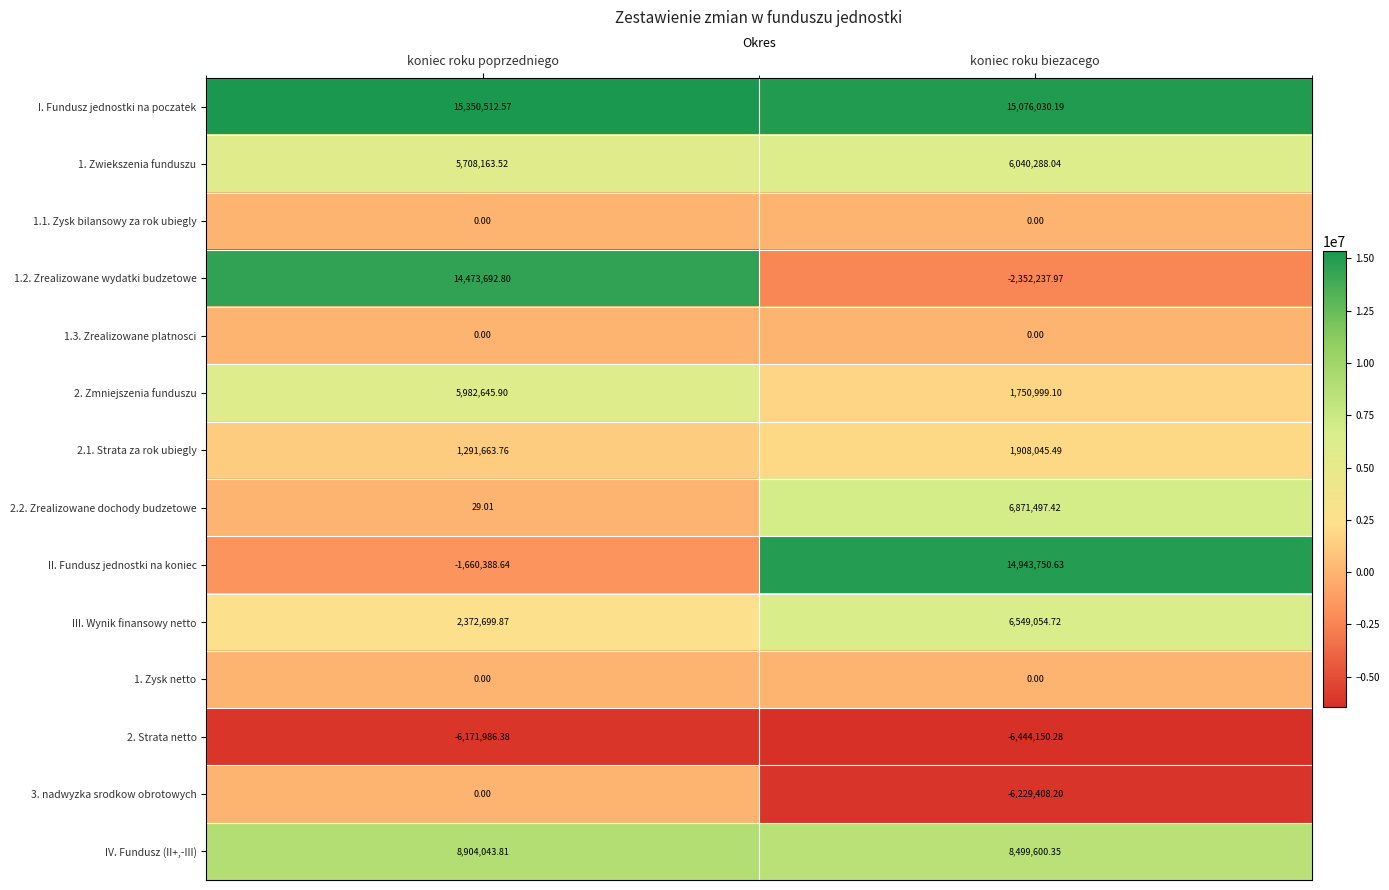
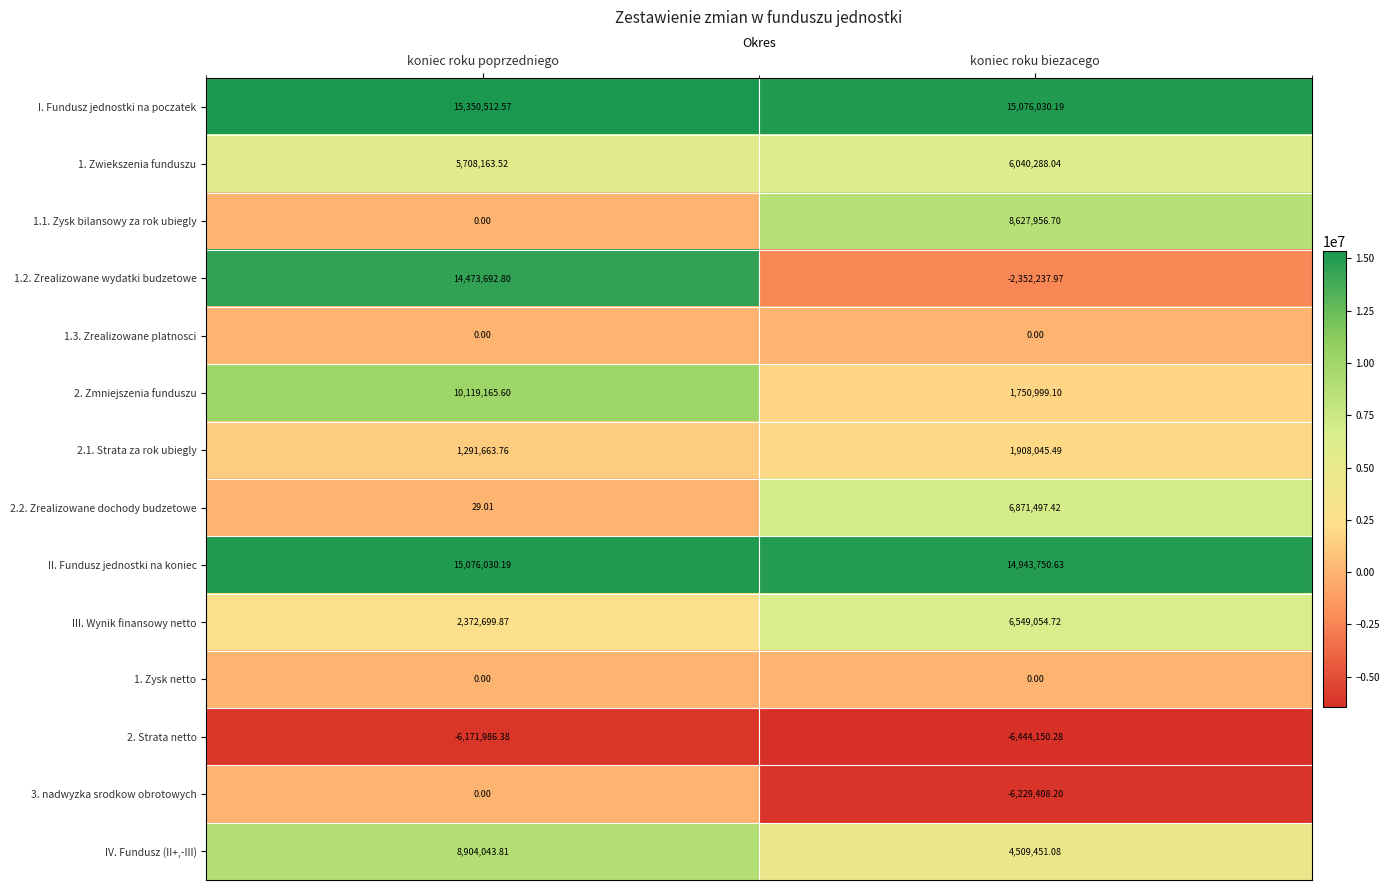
  {
    "I. Fundusz jednostki na poczatek": {
      "koniec roku poprzedniego": "15,350,512.57",
      "koniec roku biezacego": "15,076,030.19"
    },
    "1. Zwiekszenia funduszu": {
      "koniec roku poprzedniego": "5,708,163.52",
      "koniec roku biezacego": "6,040,288.04"
    },
    "1.1. Zysk bilansowy za rok ubiegly": {
      "koniec roku poprzedniego": "0.00",
-     "koniec roku biezacego": "0.00"
+     "koniec roku biezacego": "8,627,956.70"
    },
    "1.2. Zrealizowane wydatki budzetowe": {
      "koniec roku poprzedniego": "14,473,692.80",
      "koniec roku biezacego": "-2,352,237.97"
    },
    "1.3. Zrealizowane platnosci": {
      "koniec roku poprzedniego": "0.00",
      "koniec roku biezacego": "0.00"
    },
    "2. Zmniejszenia funduszu": {
-     "koniec roku poprzedniego": "5,982,645.90",
+     "koniec roku poprzedniego": "10,119,165.60",
      "koniec roku biezacego": "1,750,999.10"
    },
    "2.1. Strata za rok ubiegly": {
      "koniec roku poprzedniego": "1,291,663.76",
      "koniec roku biezacego": "1,908,045.49"
    },
    "2.2. Zrealizowane dochody budzetowe": {
      "koniec roku poprzedniego": "29.01",
      "koniec roku biezacego": "6,871,497.42"
    },
    "II. Fundusz jednostki na koniec": {
-     "koniec roku poprzedniego": "-1,660,388.64",
+     "koniec roku poprzedniego": "15,076,030.19",
      "koniec roku biezacego": "14,943,750.63"
    },
    "III. Wynik finansowy netto": {
      "koniec roku poprzedniego": "2,372,699.87",
      "koniec roku biezacego": "6,549,054.72"
    },
    "1. Zysk netto": {
      "koniec roku poprzedniego": "0.00",
      "koniec roku biezacego": "0.00"
    },
    "2. Strata netto": {
      "koniec roku poprzedniego": "-6,171,986.38",
      "koniec roku biezacego": "-6,444,150.28"
    },
    "3. nadwyzka srodkow obrotowych": {
      "koniec roku poprzedniego": "0.00",
      "koniec roku biezacego": "-6,229,408.20"
    },
    "IV. Fundusz (II+,-III)": {
      "koniec roku poprzedniego": "8,904,043.81",
-     "koniec roku biezacego": "8,499,600.35"
+     "koniec roku biezacego": "4,509,451.08"
    }
  }
